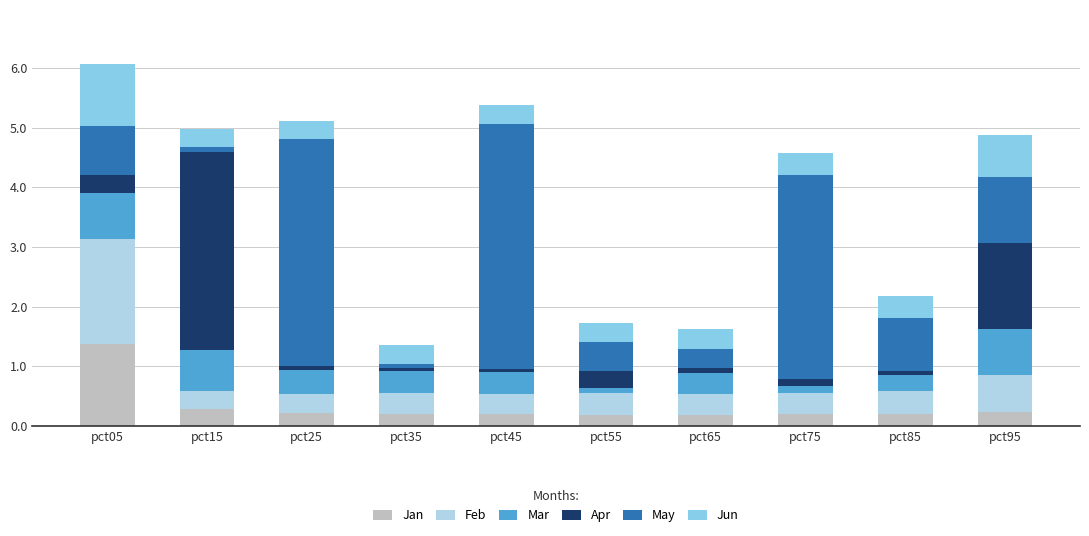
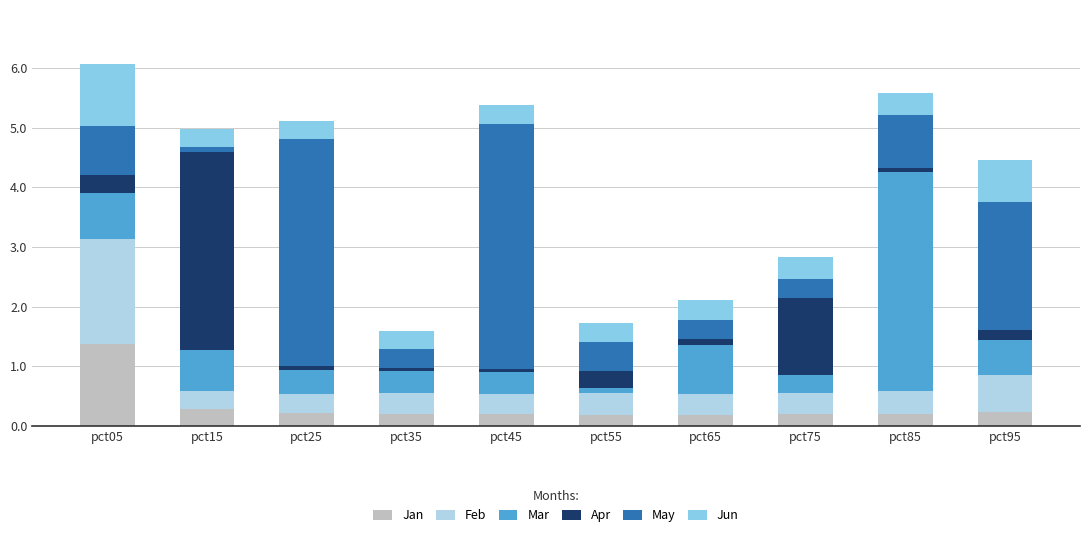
  {
    "Mar": {
      "pct05": 0.8,
      "pct15": 0.7,
      "pct25": 0.4,
      "pct35": 0.4,
      "pct45": 0.4,
      "pct55": 0.1,
-     "pct65": 0.4,
-     "pct75": 0.1,
-     "pct85": 0.3,
-     "pct95": 0.8
+     "pct65": 0.8,
+     "pct75": 0.3,
+     "pct85": 3.7,
+     "pct95": 0.6
    },
    "Apr": {
      "pct05": 0.3,
      "pct15": 3.3,
      "pct25": 0.1,
      "pct35": 0.1,
      "pct45": 0.1,
      "pct55": 0.3,
      "pct65": 0.1,
-     "pct75": 0.1,
+     "pct75": 1.3,
      "pct85": 0.1,
-     "pct95": 1.5
+     "pct95": 0.2
    },
    "May": {
      "pct05": 0.8,
      "pct15": 0.1,
      "pct25": 3.8,
-     "pct35": 0.1,
+     "pct35": 0.3,
      "pct45": 4.1,
      "pct55": 0.5,
      "pct65": 0.3,
-     "pct75": 3.4,
+     "pct75": 0.3,
      "pct85": 0.9,
-     "pct95": 1.1
+     "pct95": 2.1
    }
  }
